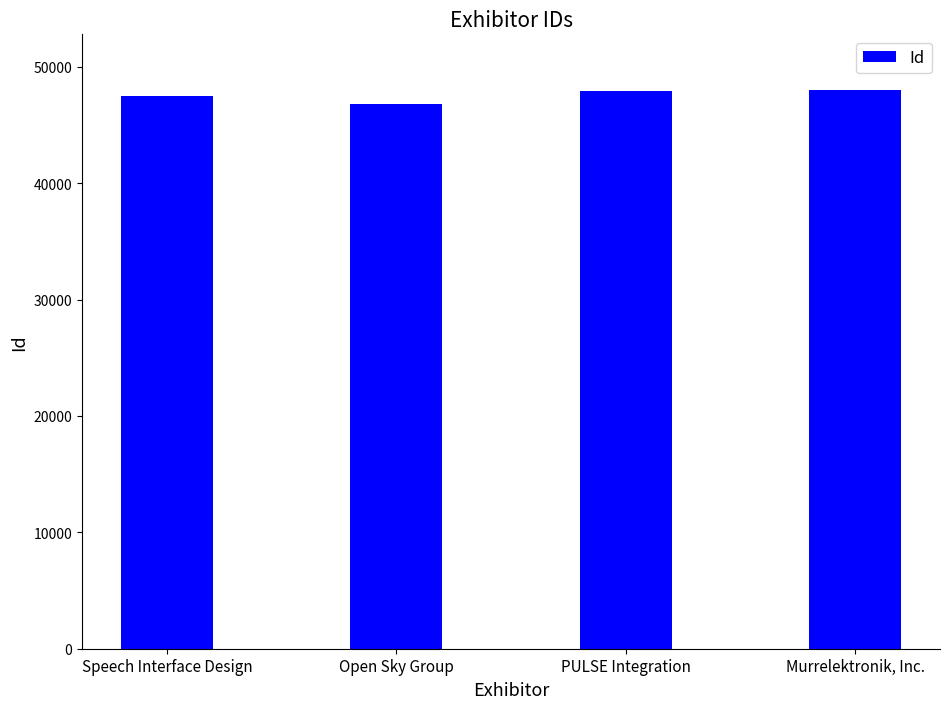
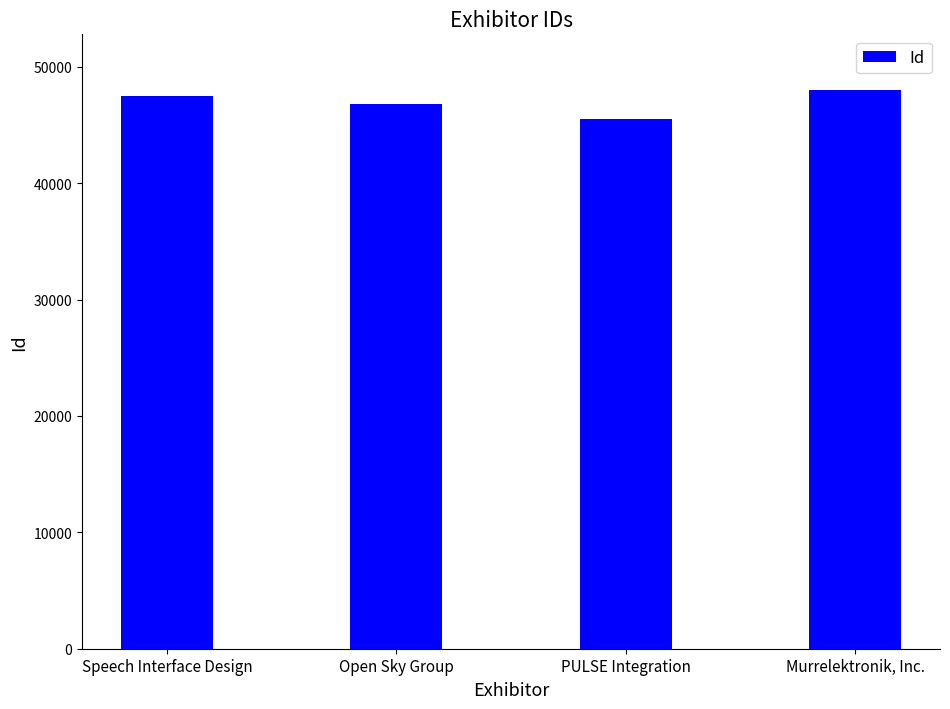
  {
    "Speech Interface Design": 47500,
    "Open Sky Group": 46800,
-   "PULSE Integration": 47900,
+   "PULSE Integration": 45500,
    "Murrelektronik, Inc.": 48000
  }
